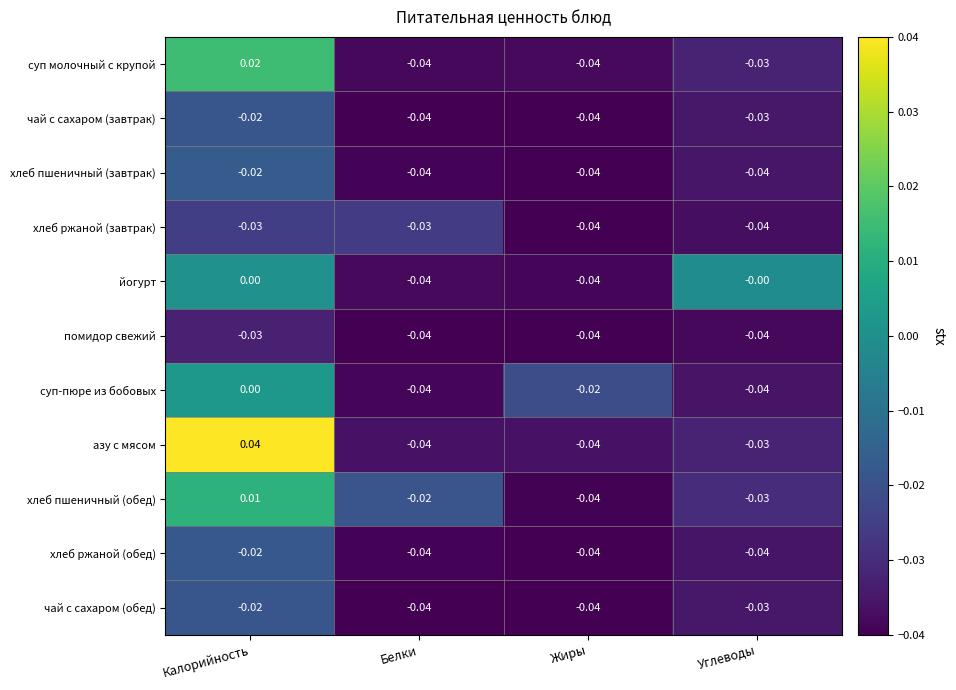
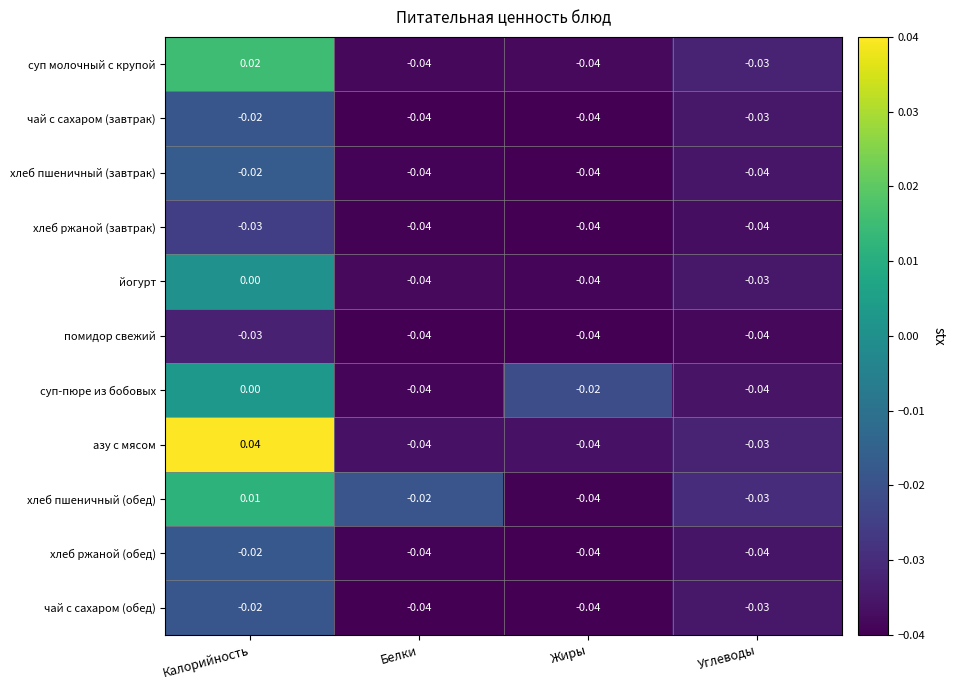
  {
    "суп молочный с крупой": {
      "Калорийность": 0.02,
      "Белки": -0.04,
      "Жиры": -0.04,
      "Углеводы": -0.03
    },
    "чай с сахаром (завтрак)": {
      "Калорийность": -0.02,
      "Белки": -0.04,
      "Жиры": -0.04,
      "Углеводы": -0.03
    },
    "хлеб пшеничный (завтрак)": {
      "Калорийность": -0.02,
      "Белки": -0.04,
      "Жиры": -0.04,
      "Углеводы": -0.04
    },
    "хлеб ржаной (завтрак)": {
      "Калорийность": -0.03,
-     "Белки": -0.03,
+     "Белки": -0.04,
      "Жиры": -0.04,
      "Углеводы": -0.04
    },
    "йогурт": {
      "Калорийность": 0.00,
      "Белки": -0.04,
      "Жиры": -0.04,
-     "Углеводы": -0.00
+     "Углеводы": -0.03
    },
    "помидор свежий": {
      "Калорийность": -0.03,
      "Белки": -0.04,
      "Жиры": -0.04,
      "Углеводы": -0.04
    },
    "суп-пюре из бобовых": {
      "Калорийность": 0.00,
      "Белки": -0.04,
      "Жиры": -0.02,
      "Углеводы": -0.04
    },
    "азу с мясом": {
      "Калорийность": 0.04,
      "Белки": -0.04,
      "Жиры": -0.04,
      "Углеводы": -0.03
    },
    "хлеб пшеничный (обед)": {
      "Калорийность": 0.01,
      "Белки": -0.02,
      "Жиры": -0.04,
      "Углеводы": -0.03
    },
    "хлеб ржаной (обед)": {
      "Калорийность": -0.02,
      "Белки": -0.04,
      "Жиры": -0.04,
      "Углеводы": -0.04
    },
    "чай с сахаром (обед)": {
      "Калорийность": -0.02,
      "Белки": -0.04,
      "Жиры": -0.04,
      "Углеводы": -0.03
    }
  }
